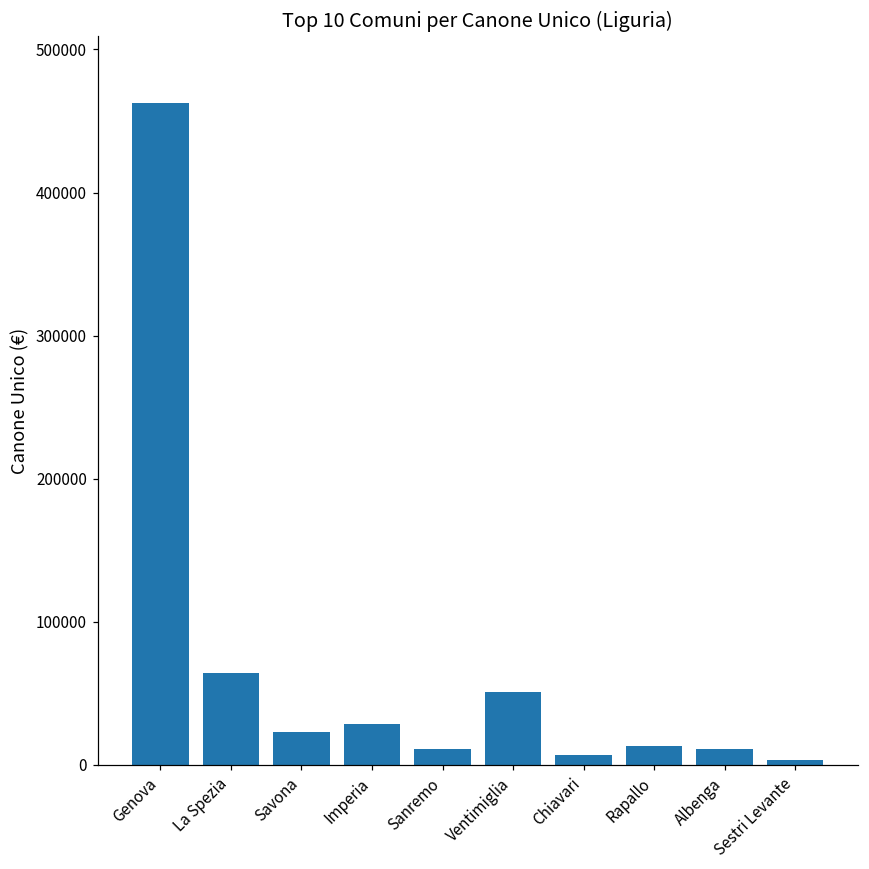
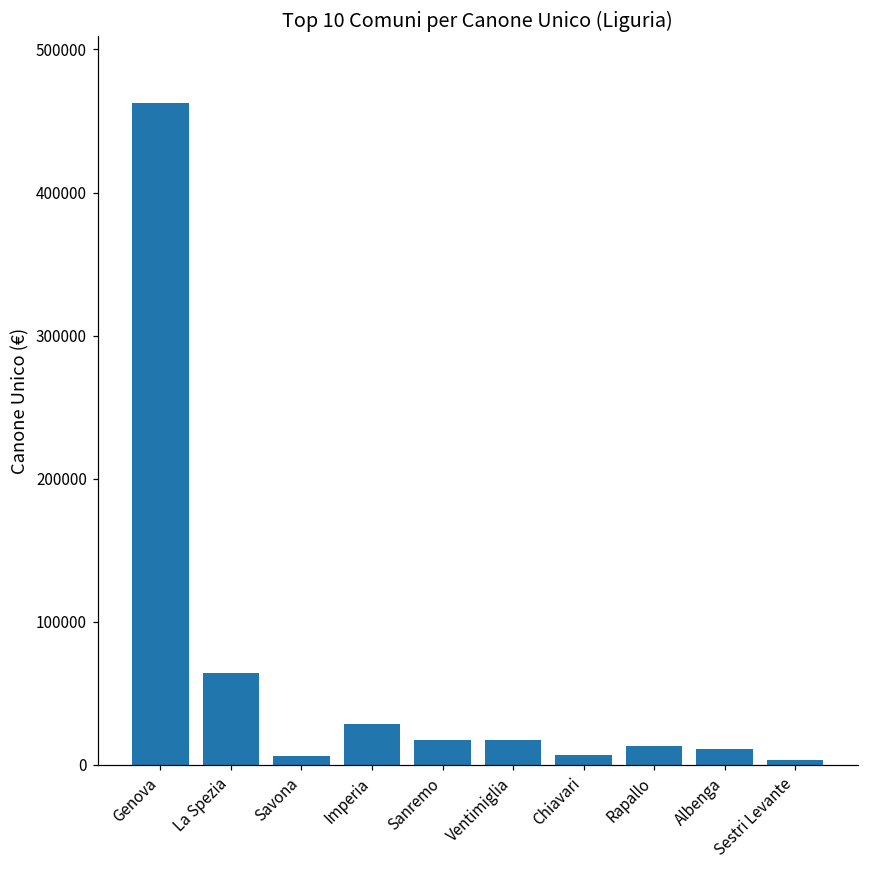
  {
    "Genova": 463000,
    "La Spezia": 64000,
-   "Savona": 23000,
+   "Savona": 6000,
    "Imperia": 29000,
-   "Sanremo": 11000,
-   "Ventimiglia": 51000,
+   "Sanremo": 18000,
+   "Ventimiglia": 17000,
    "Chiavari": 7000,
    "Rapallo": 13000,
    "Albenga": 11000,
    "Sestri Levante": 3000
  }
